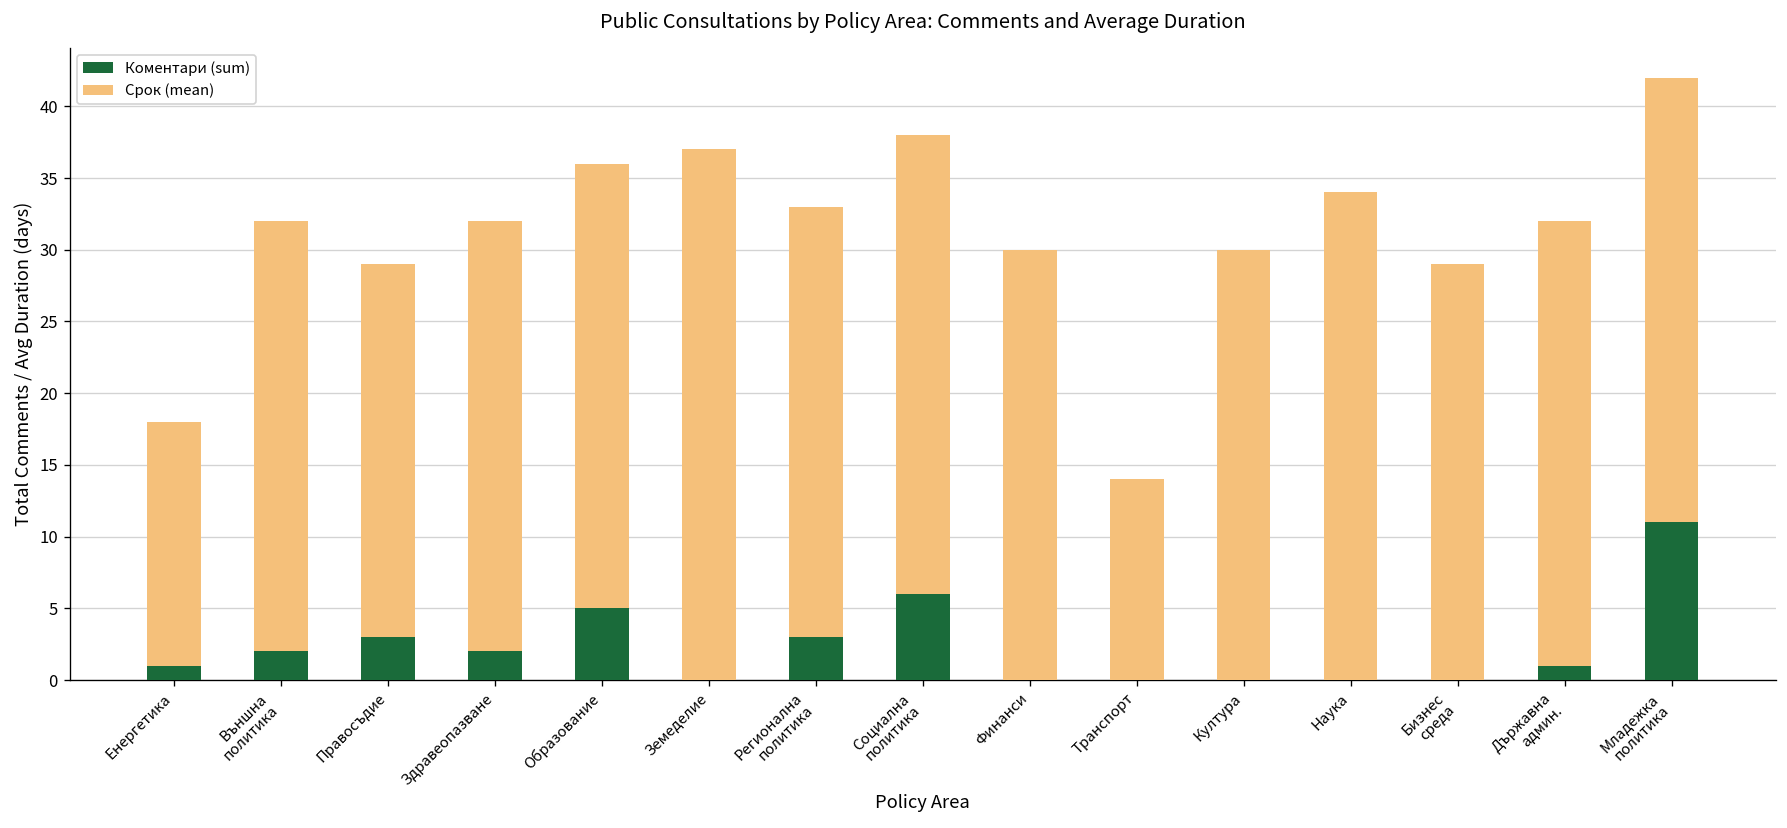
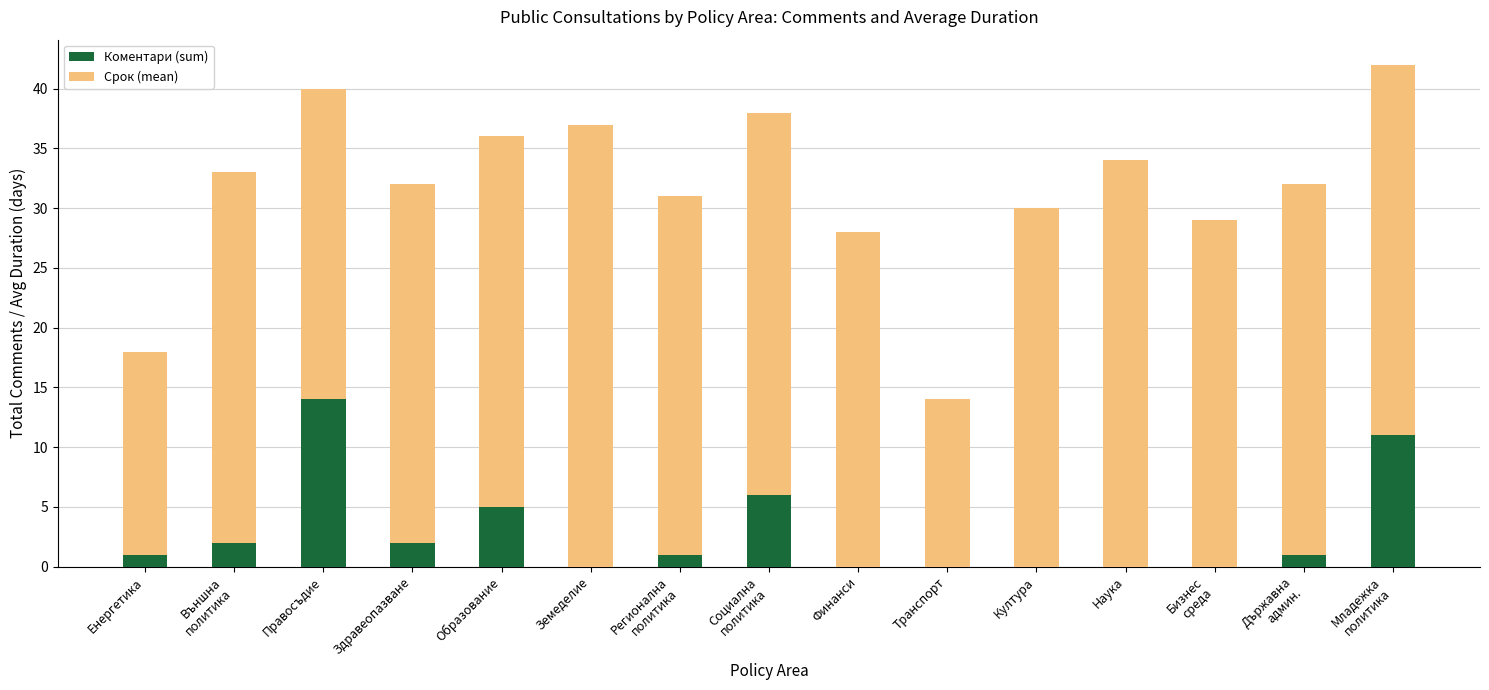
  {
    "Коментари (sum)": {
      "Енергетика": 1,
      "Външна политика": 2,
-     "Правосъдие": 3,
+     "Правосъдие": 14,
      "Здравеопазване": 2,
      "Образование": 5,
      "Земеделие": 0,
-     "Регионална политика": 3,
+     "Регионална политика": 1,
      "Социална политика": 6,
      "Финанси": 0,
      "Транспорт": 0,
      "Култура": 0,
      "Наука": 0,
      "Бизнес среда": 0,
      "Държавна админ.": 1,
      "Младежка политика": 11
    },
    "Срок (mean)": {
      "Енергетика": 17,
-     "Външна политика": 30,
+     "Външна политика": 31,
      "Правосъдие": 26,
      "Здравеопазване": 30,
      "Образование": 31,
      "Земеделие": 37,
      "Регионална политика": 30,
      "Социална политика": 32,
-     "Финанси": 30,
+     "Финанси": 28,
      "Транспорт": 14,
      "Култура": 30,
      "Наука": 34,
      "Бизнес среда": 29,
      "Държавна админ.": 31,
      "Младежка политика": 31
    }
  }
